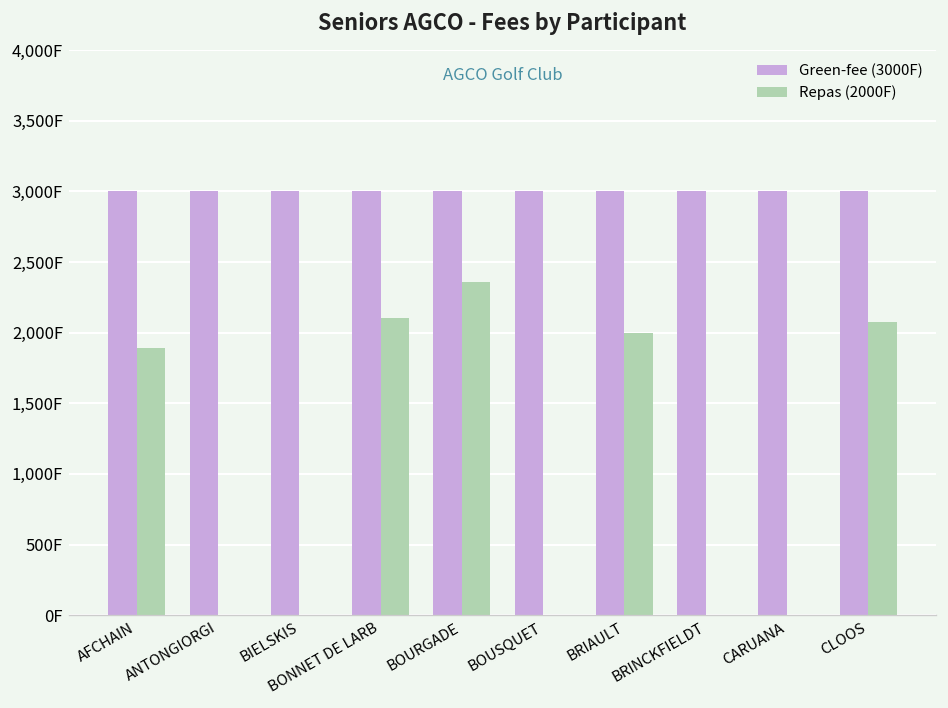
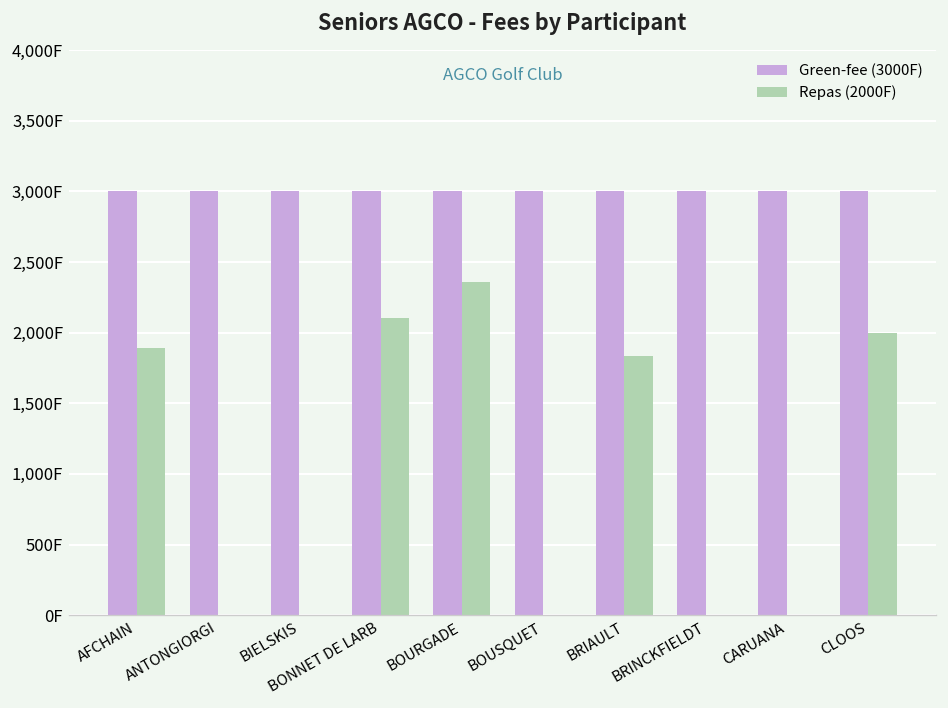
  {
    "Green-fee (3000F)": {
      "AFCHAIN": "3,000F",
      "ANTONGIORGI": "3,000F",
      "BIELSKIS": "3,000F",
      "BONNET DE LARB": "3,000F",
      "BOURGADE": "3,000F",
      "BOUSQUET": "3,000F",
      "BRIAULT": "3,000F",
      "BRINCKFIELDT": "3,000F",
      "CARUANA": "3,000F",
      "CLOOS": "3,000F"
    },
    "Repas (2000F)": {
      "AFCHAIN": "1,890F",
      "ANTONGIORGI": "0F",
      "BIELSKIS": "0F",
      "BONNET DE LARB": "2,100F",
      "BOURGADE": "2,360F",
      "BOUSQUET": "0F",
-     "BRIAULT": "2,000F",
+     "BRIAULT": "1,840F",
      "BRINCKFIELDT": "0F",
      "CARUANA": "0F",
-     "CLOOS": "2,070F"
+     "CLOOS": "2,000F"
    }
  }
